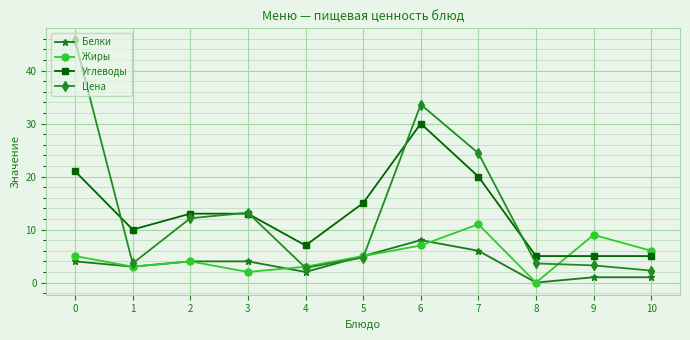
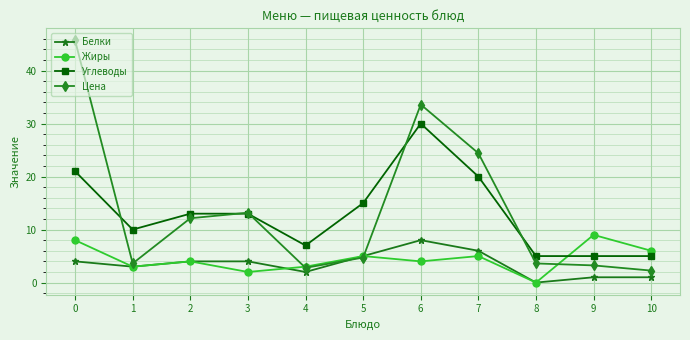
  {
    "Жиры": {
-     "0": 5,
+     "0": 8,
      "3": 2,
-     "6": 7,
-     "7": 11,
+     "6": 4,
+     "7": 5,
      "9": 9,
      "10": 6
    }
  }
